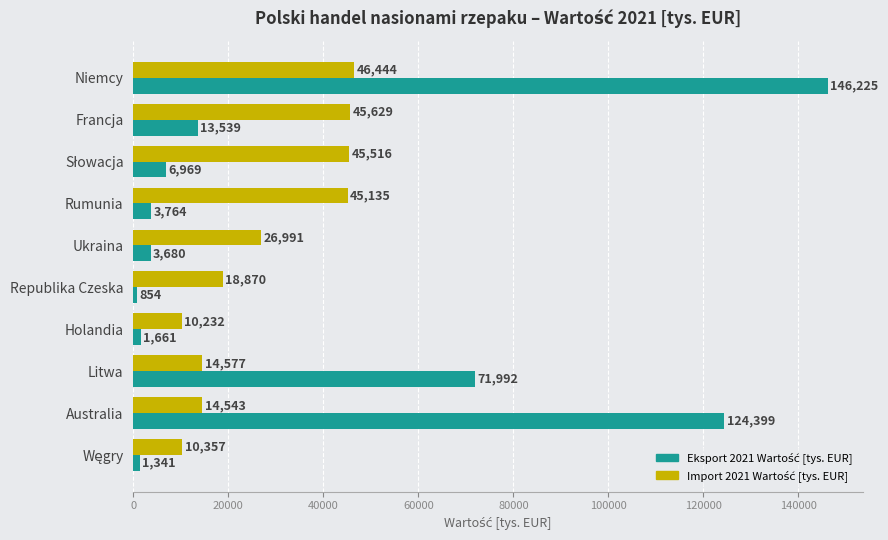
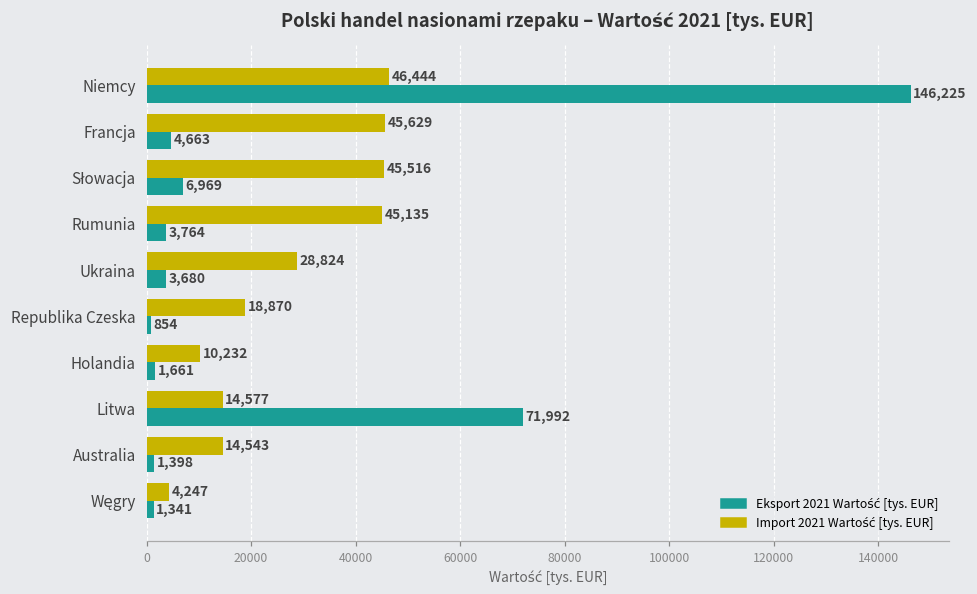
  {
    "Eksport 2021 Wartość [tys. EUR]": {
      "Niemcy": "146,225",
-     "Francja": "13,539",
+     "Francja": "4,663",
      "Słowacja": "6,969",
      "Rumunia": "3,764",
      "Ukraina": "3,680",
      "Republika Czeska": "854",
      "Holandia": "1,661",
      "Litwa": "71,992",
-     "Australia": "124,399",
+     "Australia": "1,398",
      "Węgry": "1,341"
    },
    "Import 2021 Wartość [tys. EUR]": {
      "Niemcy": "46,444",
      "Francja": "45,629",
      "Słowacja": "45,516",
      "Rumunia": "45,135",
-     "Ukraina": "26,991",
+     "Ukraina": "28,824",
      "Republika Czeska": "18,870",
      "Holandia": "10,232",
      "Litwa": "14,577",
      "Australia": "14,543",
-     "Węgry": "10,357"
+     "Węgry": "4,247"
    }
  }
